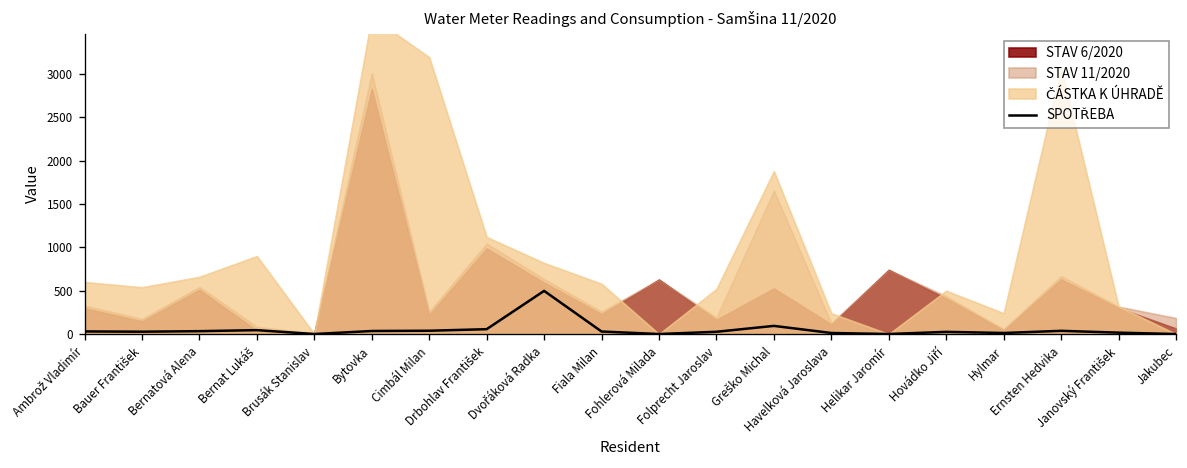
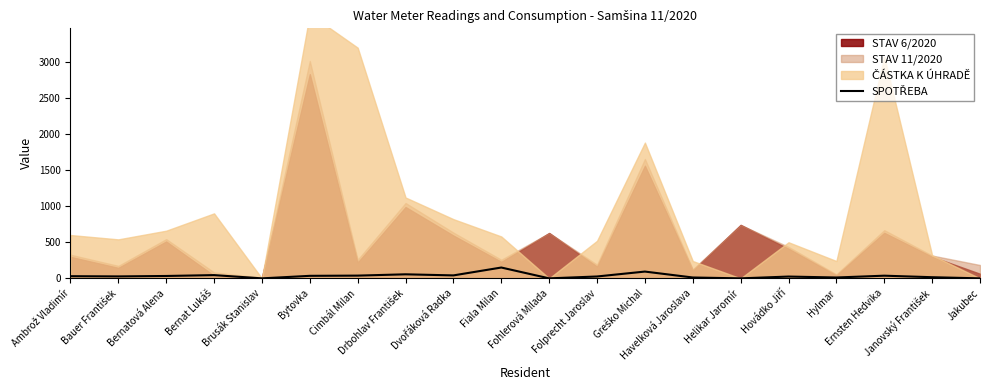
  {
    "SPOTŘEBA": {
      "Ambrož Vladimír": 0,
      "Bauer František": 0,
      "Bernatová Alena": 0,
      "Bytovka": 0,
      "Cimbál Milan": 0,
      "Drbohlav František": 100,
-     "Dvořáková Radka": 500,
-     "Fiala Milan": 0,
+     "Dvořáková Radka": 0,
+     "Fiala Milan": 200,
      "Folprecht Jaroslav": 0,
      "Greško Michal": 100,
      "Havelková Jaroslava": 0,
      "Hovádko Jiří": 0,
      "Ernsten Hedvika": 0,
      "Janovský František": 0
    },
    "STAV 6/2020": {
      "Bytovka": 2800,
      "Cimbál Milan": 200,
      "Drbohlav František": 1000,
      "Dvořáková Radka": 600,
-     "Greško Michal": 500,
+     "Greško Michal": 1600,
      "Ernsten Hedvika": 600,
      "Jakubec": 100
    }
  }
